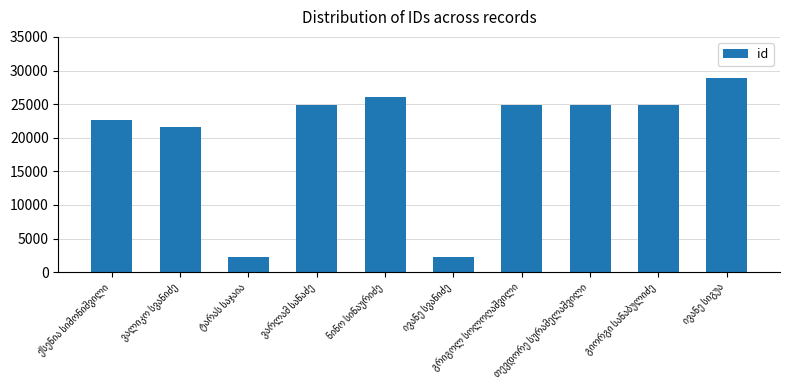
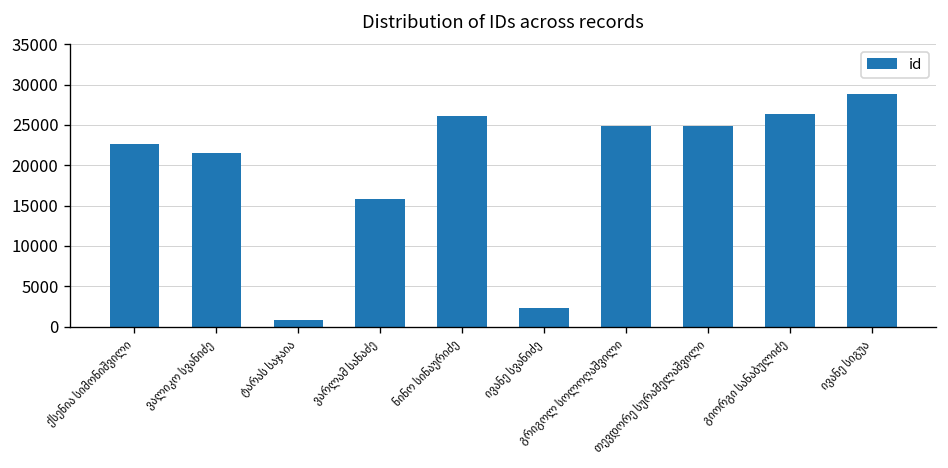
  {
    "ქსენია სიმონიშვილი": 23000,
    "ვალიკო სვანიძე": 22000,
-   "ტარას საჯაია": 2000,
-   "ვარლამ სანაძე": 25000,
+   "ტარას საჯაია": 1000,
+   "ვარლამ სანაძე": 16000,
    "ნინო სინაურიძე": 26000,
    "ივანე სვანიძე": 2000,
    "გრიგოლ სოლოღაშვილი": 25000,
    "თევდორე სურამელაშვილი": 25000,
-   "გიორგი სანაბულიძე": 25000,
+   "გიორგი სანაბულიძე": 26000,
    "ივანე სიგუა": 29000
  }
